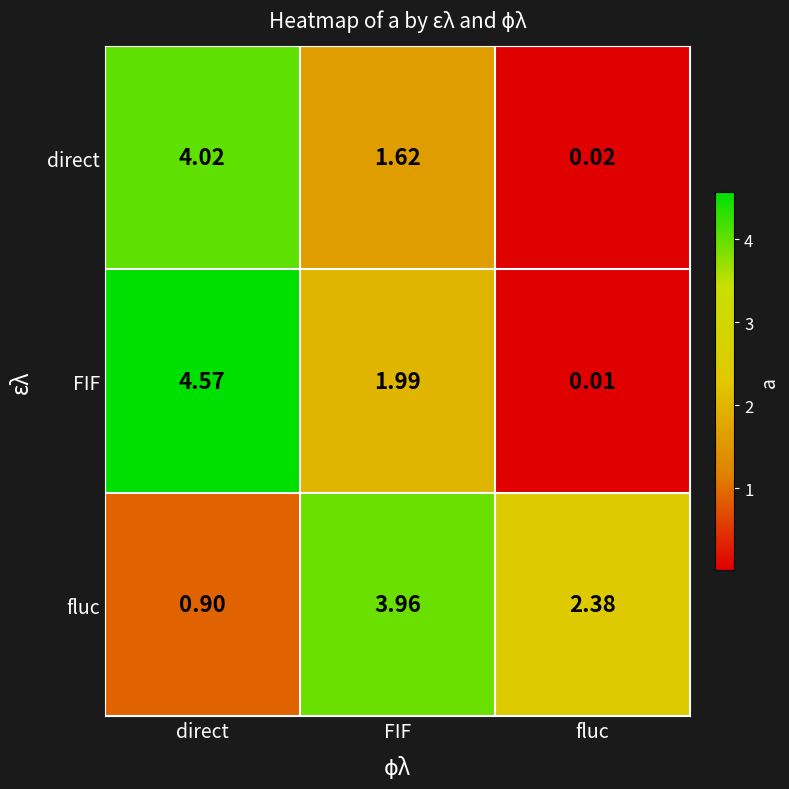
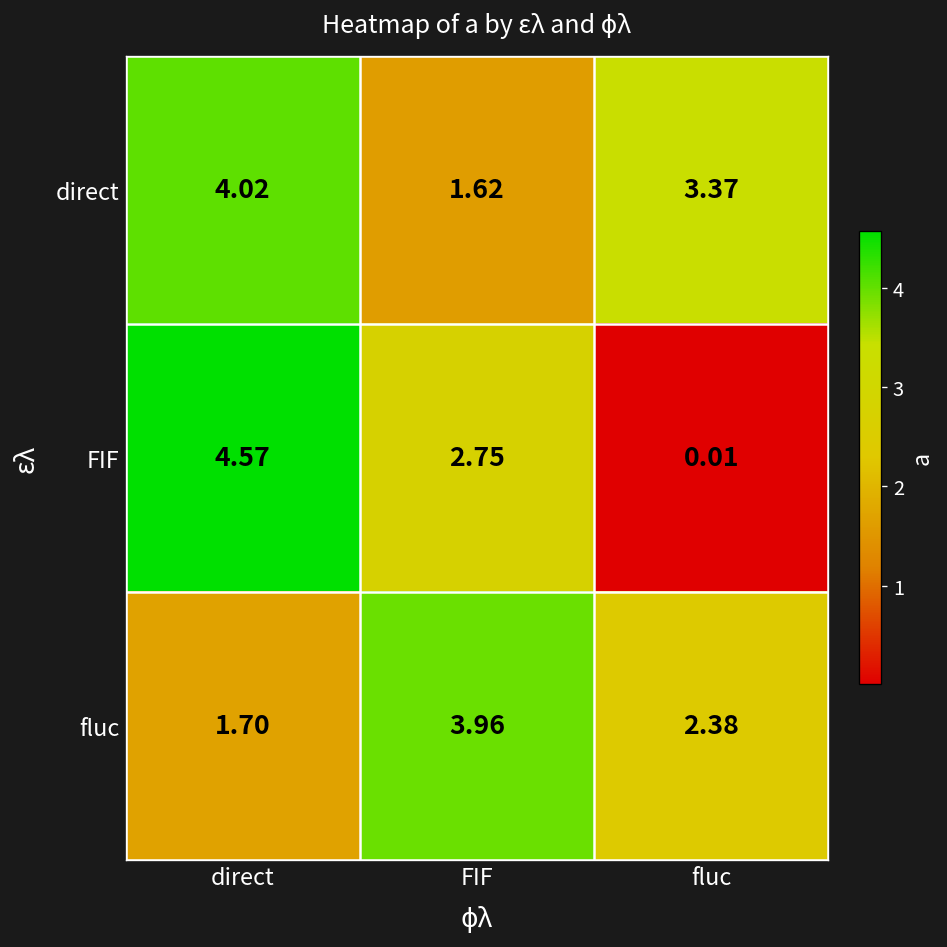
  {
    "direct": {
      "direct": 4.02,
      "FIF": 1.62,
-     "fluc": 0.02
+     "fluc": 3.37
    },
    "FIF": {
      "direct": 4.57,
-     "FIF": 1.99,
+     "FIF": 2.75,
      "fluc": 0.01
    },
    "fluc": {
-     "direct": 0.90,
+     "direct": 1.70,
      "FIF": 3.96,
      "fluc": 2.38
    }
  }
